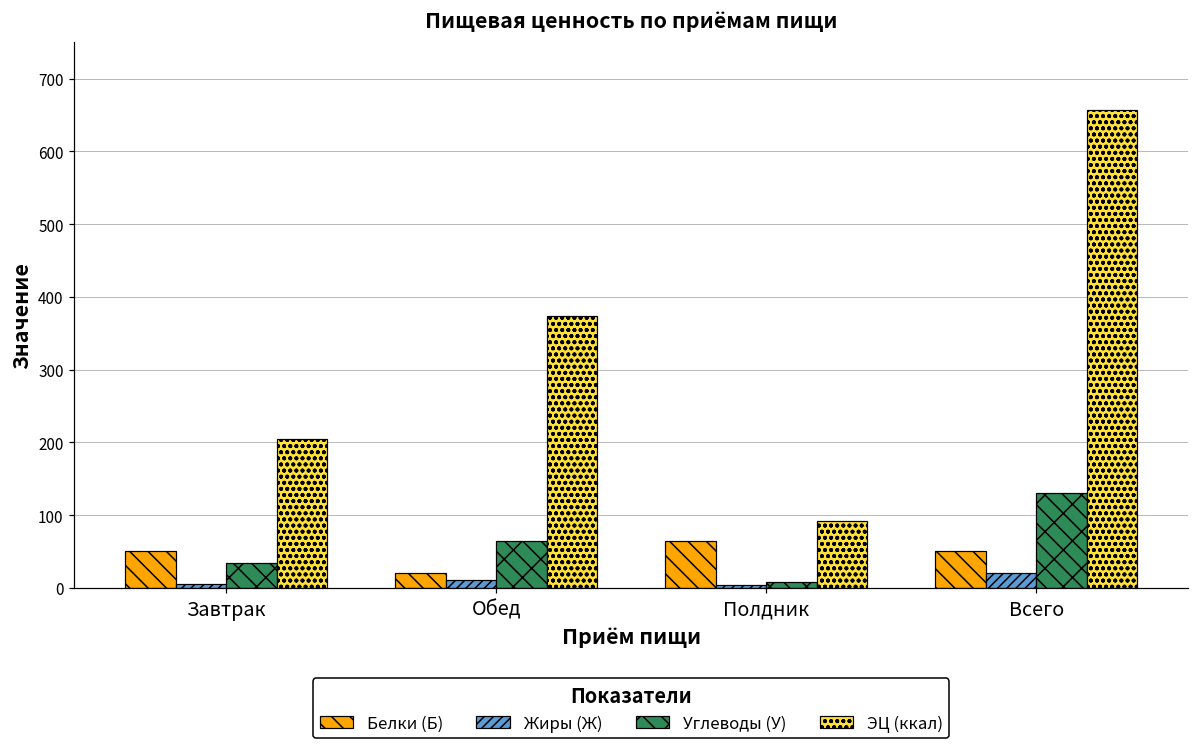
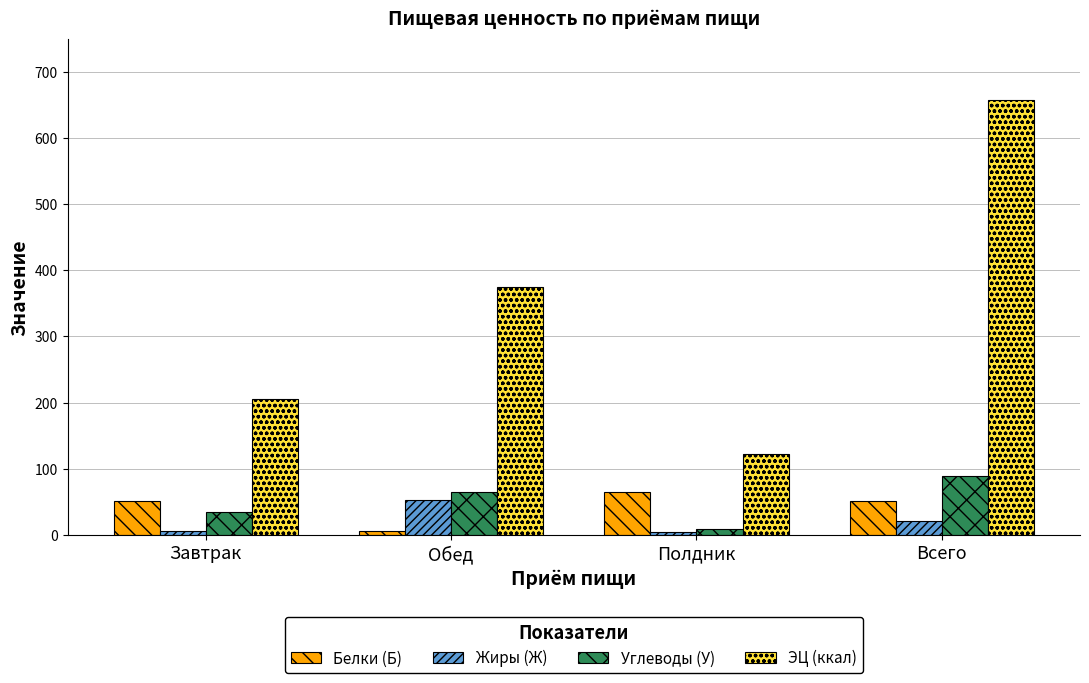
  {
    "Белки (Б)": {
      "Завтрак": 50,
-     "Обед": 20,
+     "Обед": 10,
      "Полдник": 60,
      "Всего": 50
    },
    "Жиры (Ж)": {
      "Завтрак": 10,
-     "Обед": 10,
+     "Обед": 50,
      "Полдник": 0,
      "Всего": 20
    },
    "Углеводы (У)": {
      "Завтрак": 30,
      "Обед": 60,
      "Полдник": 10,
-     "Всего": 130
+     "Всего": 90
    },
    "ЭЦ (ккал)": {
      "Завтрак": 210,
      "Обед": 370,
-     "Полдник": 90,
+     "Полдник": 120,
      "Всего": 660
    }
  }
